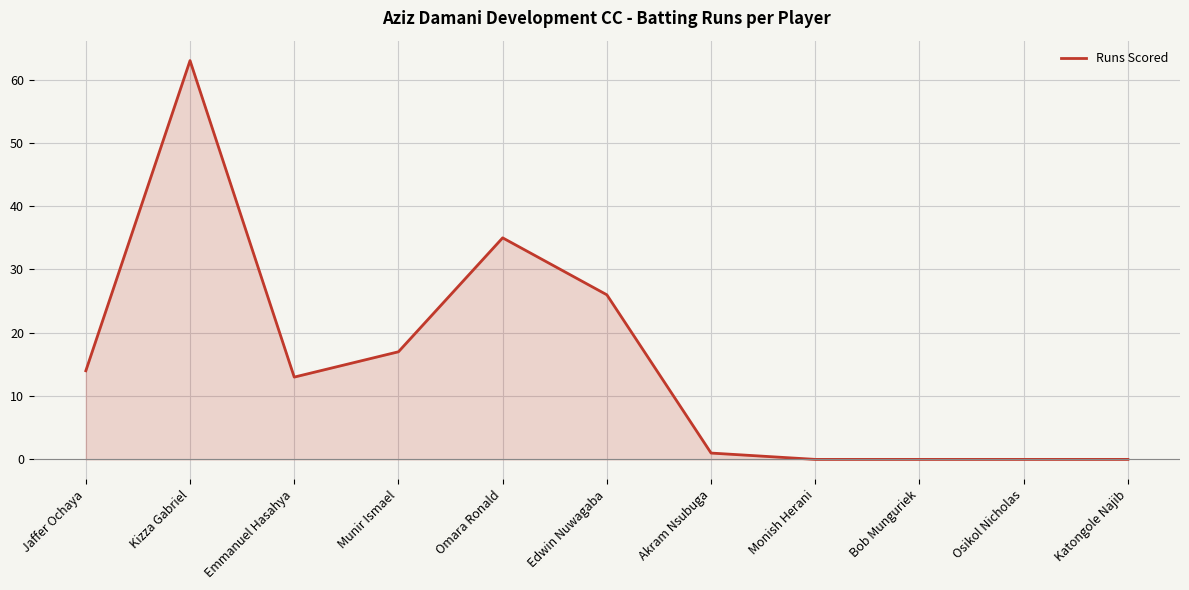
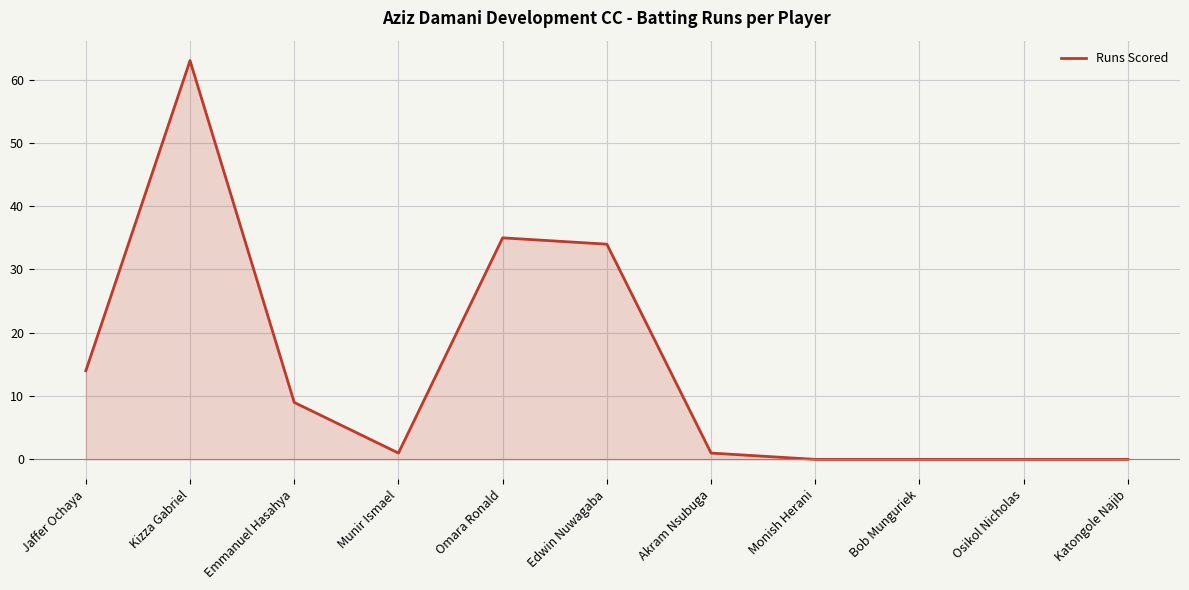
  {
    "Jaffer Ochaya": 14,
    "Kizza Gabriel": 63,
-   "Emmanuel Hasahya": 13,
-   "Munir Ismael": 17,
+   "Emmanuel Hasahya": 9,
+   "Munir Ismael": 1,
    "Omara Ronald": 35,
-   "Edwin Nuwagaba": 26,
+   "Edwin Nuwagaba": 34,
    "Akram Nsubuga": 1,
    "Monish Herani": 0,
    "Bob Munguriek": 0,
    "Osikol Nicholas": 0,
    "Katongole Najib": 0
  }
